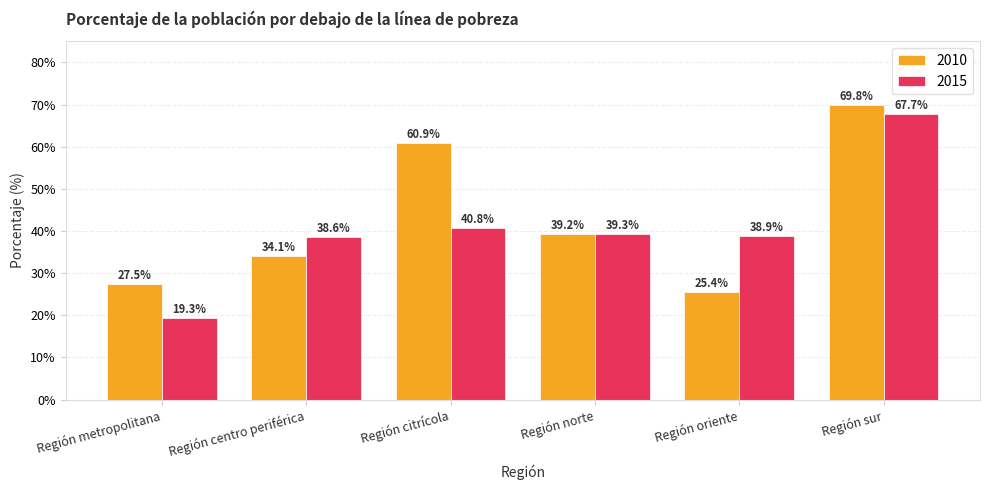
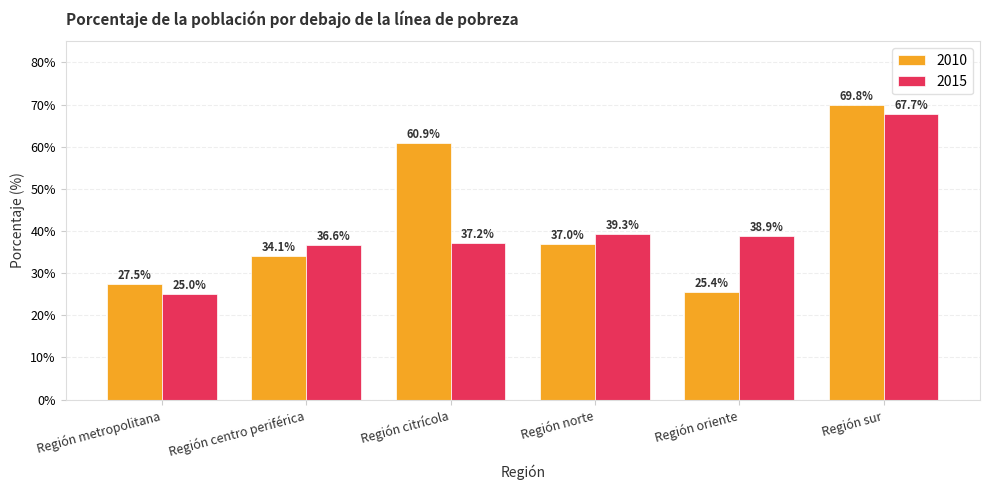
  {
    "2010": {
      "Región metropolitana": "27.5%",
      "Región centro periférica": "34.1%",
      "Región citrícola": "60.9%",
-     "Región norte": "39.2%",
+     "Región norte": "37.0%",
      "Región oriente": "25.4%",
      "Región sur": "69.8%"
    },
    "2015": {
-     "Región metropolitana": "19.3%",
-     "Región centro periférica": "38.6%",
-     "Región citrícola": "40.8%",
+     "Región metropolitana": "25.0%",
+     "Región centro periférica": "36.6%",
+     "Región citrícola": "37.2%",
      "Región norte": "39.3%",
      "Región oriente": "38.9%",
      "Región sur": "67.7%"
    }
  }
